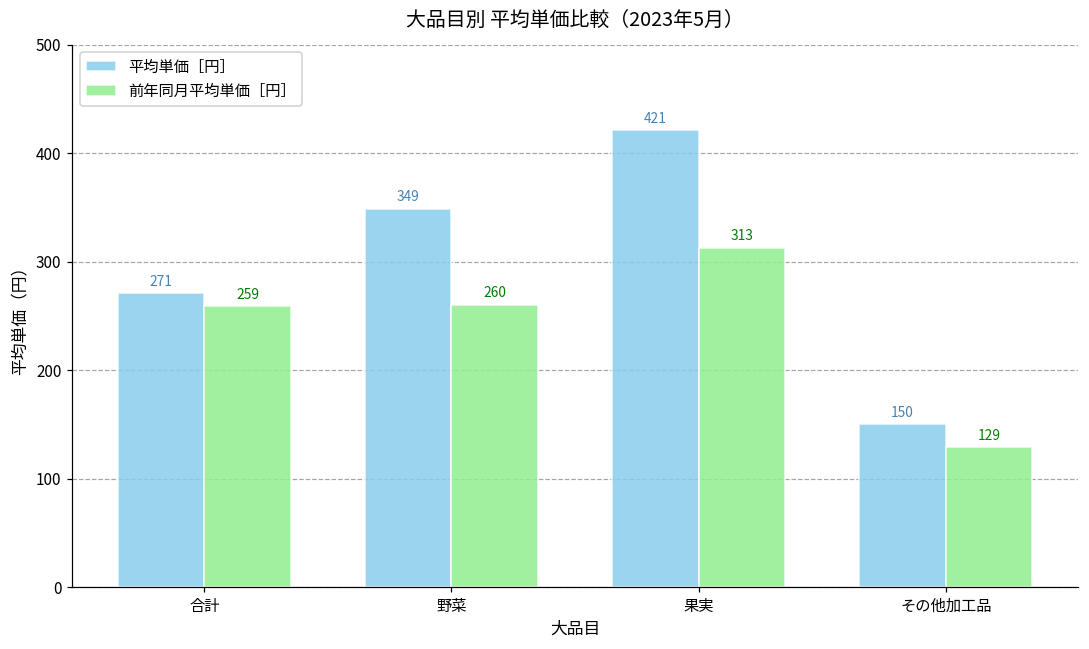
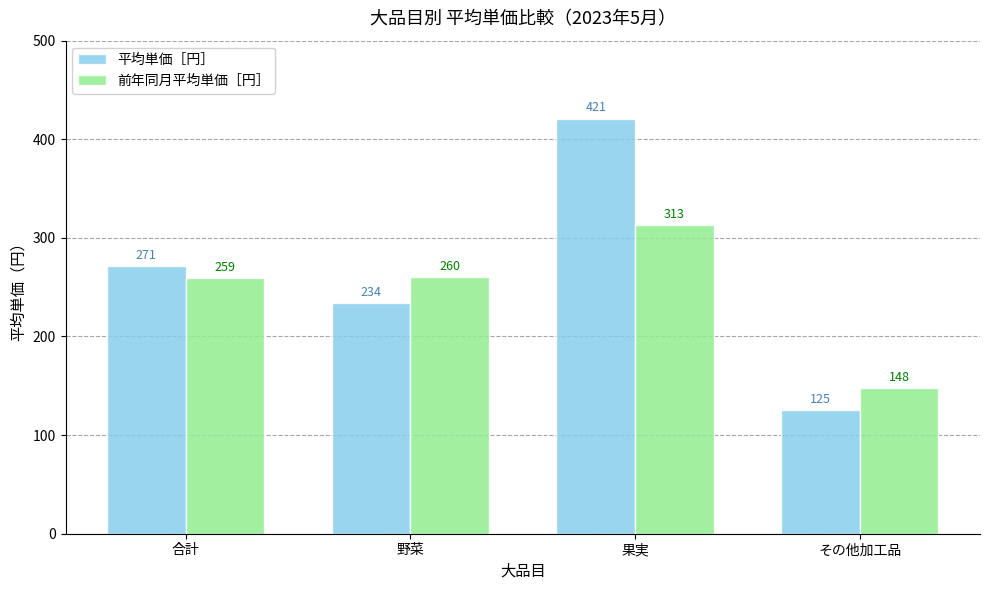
  {
    "平均単価［円］": {
      "合計": 271,
-     "野菜": 349,
+     "野菜": 234,
      "果実": 421,
-     "その他加工品": 150
+     "その他加工品": 125
    },
    "前年同月平均単価［円］": {
      "合計": 259,
      "野菜": 260,
      "果実": 313,
-     "その他加工品": 129
+     "その他加工品": 148
    }
  }
